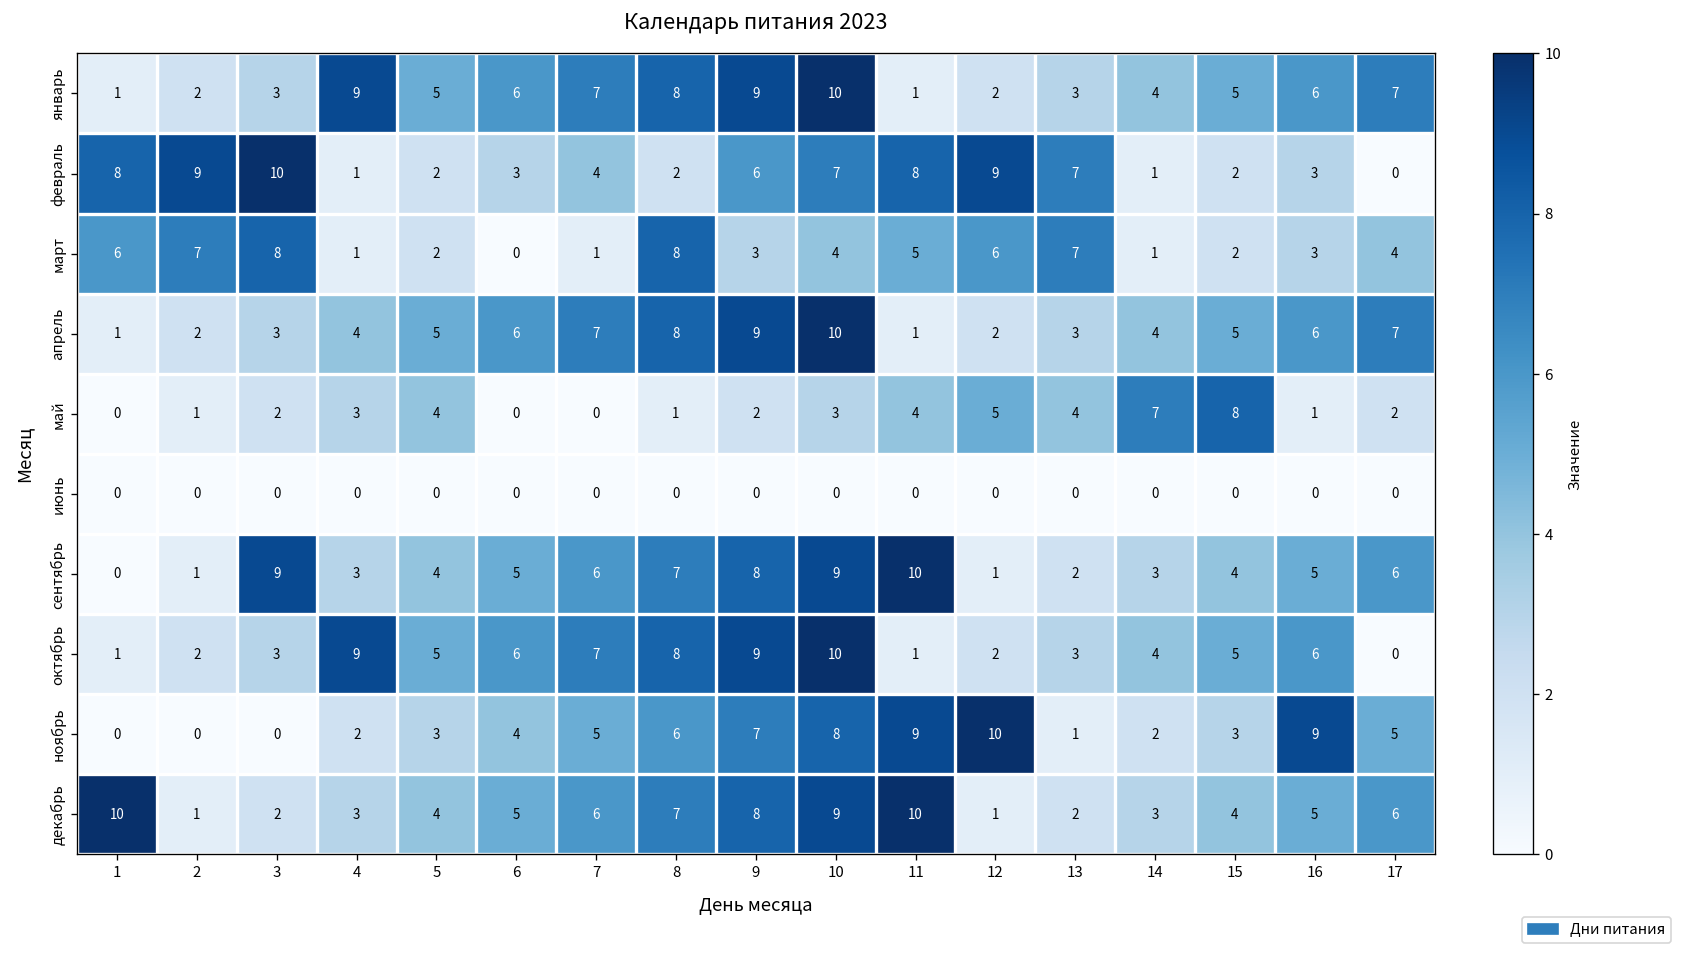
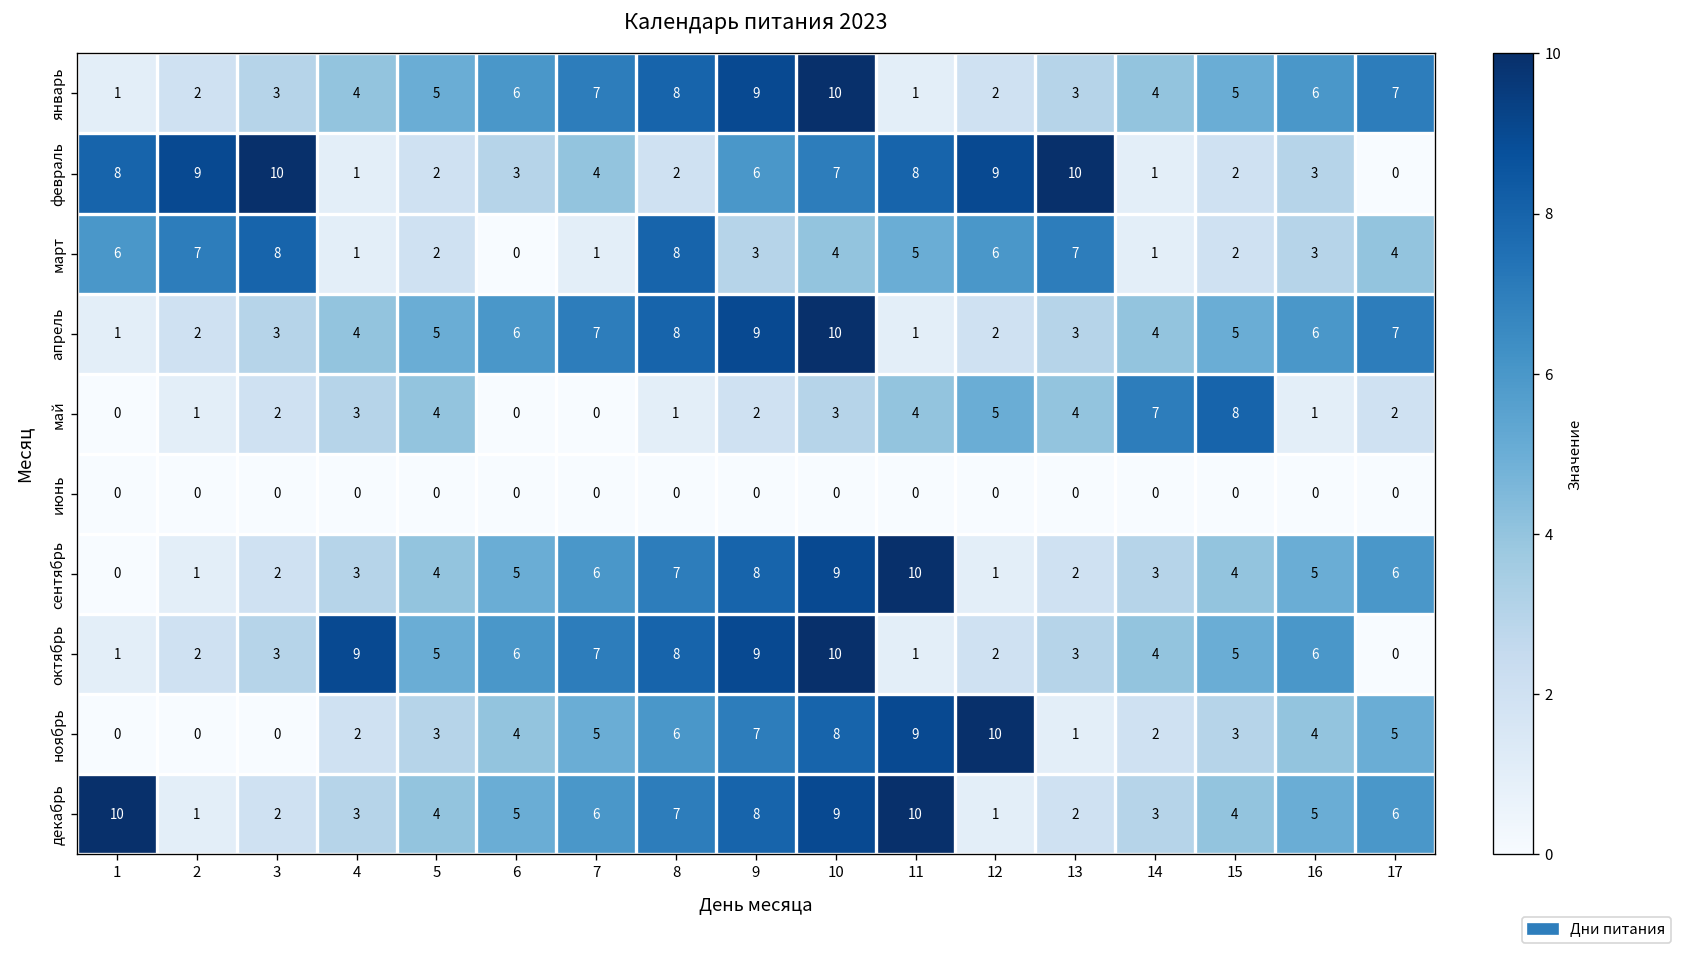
  {
    "январь": {
      "1": 1,
      "2": 2,
      "3": 3,
-     "4": 9,
+     "4": 4,
      "5": 5,
      "6": 6,
      "7": 7,
      "8": 8,
      "9": 9,
      "10": 10,
      "11": 1,
      "12": 2,
      "13": 3,
      "14": 4,
      "15": 5,
      "16": 6,
      "17": 7
    },
    "февраль": {
      "1": 8,
      "2": 9,
      "3": 10,
      "4": 1,
      "5": 2,
      "6": 3,
      "7": 4,
      "8": 2,
      "9": 6,
      "10": 7,
      "11": 8,
      "12": 9,
-     "13": 7,
+     "13": 10,
      "14": 1,
      "15": 2,
      "16": 3,
      "17": 0
    },
    "март": {
      "1": 6,
      "2": 7,
      "3": 8,
      "4": 1,
      "5": 2,
      "6": 0,
      "7": 1,
      "8": 8,
      "9": 3,
      "10": 4,
      "11": 5,
      "12": 6,
      "13": 7,
      "14": 1,
      "15": 2,
      "16": 3,
      "17": 4
    },
    "апрель": {
      "1": 1,
      "2": 2,
      "3": 3,
      "4": 4,
      "5": 5,
      "6": 6,
      "7": 7,
      "8": 8,
      "9": 9,
      "10": 10,
      "11": 1,
      "12": 2,
      "13": 3,
      "14": 4,
      "15": 5,
      "16": 6,
      "17": 7
    },
    "май": {
      "1": 0,
      "2": 1,
      "3": 2,
      "4": 3,
      "5": 4,
      "6": 0,
      "7": 0,
      "8": 1,
      "9": 2,
      "10": 3,
      "11": 4,
      "12": 5,
      "13": 4,
      "14": 7,
      "15": 8,
      "16": 1,
      "17": 2
    },
    "июнь": {
      "1": 0,
      "2": 0,
      "3": 0,
      "4": 0,
      "5": 0,
      "6": 0,
      "7": 0,
      "8": 0,
      "9": 0,
      "10": 0,
      "11": 0,
      "12": 0,
      "13": 0,
      "14": 0,
      "15": 0,
      "16": 0,
      "17": 0
    },
    "сентябрь": {
      "1": 0,
      "2": 1,
-     "3": 9,
+     "3": 2,
      "4": 3,
      "5": 4,
      "6": 5,
      "7": 6,
      "8": 7,
      "9": 8,
      "10": 9,
      "11": 10,
      "12": 1,
      "13": 2,
      "14": 3,
      "15": 4,
      "16": 5,
      "17": 6
    },
    "октябрь": {
      "1": 1,
      "2": 2,
      "3": 3,
      "4": 9,
      "5": 5,
      "6": 6,
      "7": 7,
      "8": 8,
      "9": 9,
      "10": 10,
      "11": 1,
      "12": 2,
      "13": 3,
      "14": 4,
      "15": 5,
      "16": 6,
      "17": 0
    },
    "ноябрь": {
      "1": 0,
      "2": 0,
      "3": 0,
      "4": 2,
      "5": 3,
      "6": 4,
      "7": 5,
      "8": 6,
      "9": 7,
      "10": 8,
      "11": 9,
      "12": 10,
      "13": 1,
      "14": 2,
      "15": 3,
-     "16": 9,
+     "16": 4,
      "17": 5
    },
    "декабрь": {
      "1": 10,
      "2": 1,
      "3": 2,
      "4": 3,
      "5": 4,
      "6": 5,
      "7": 6,
      "8": 7,
      "9": 8,
      "10": 9,
      "11": 10,
      "12": 1,
      "13": 2,
      "14": 3,
      "15": 4,
      "16": 5,
      "17": 6
    }
  }
